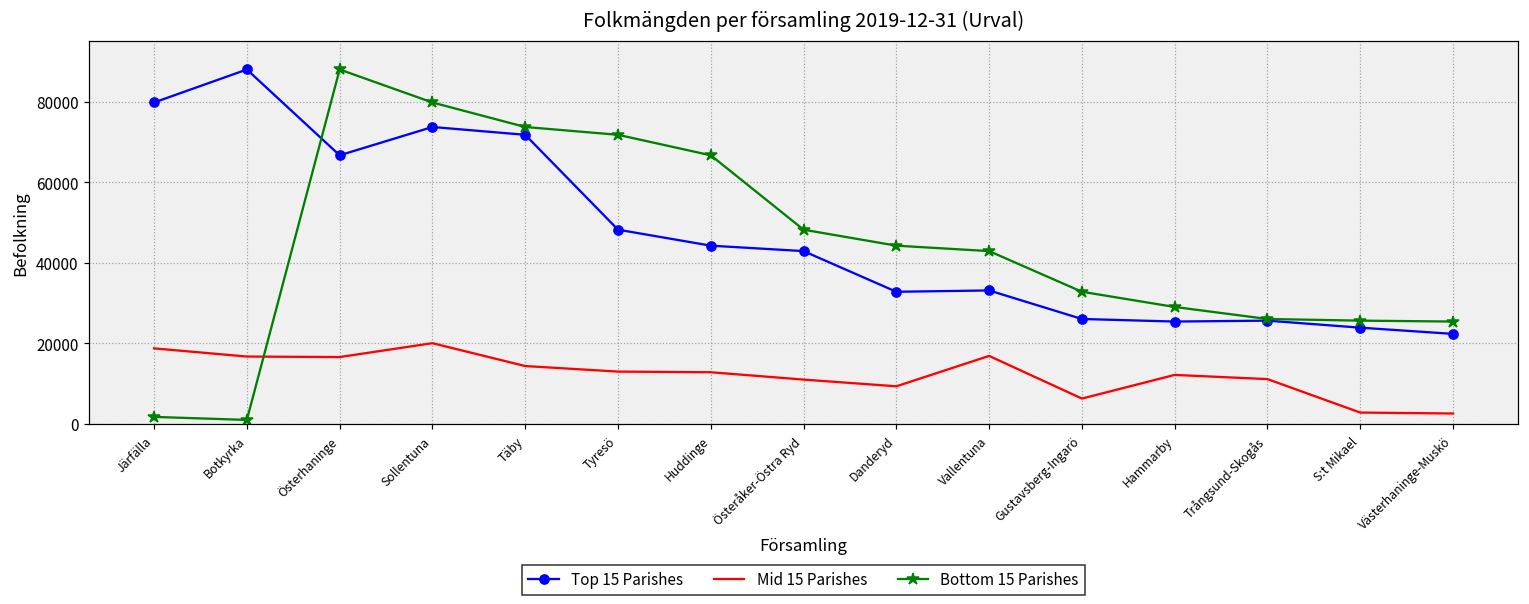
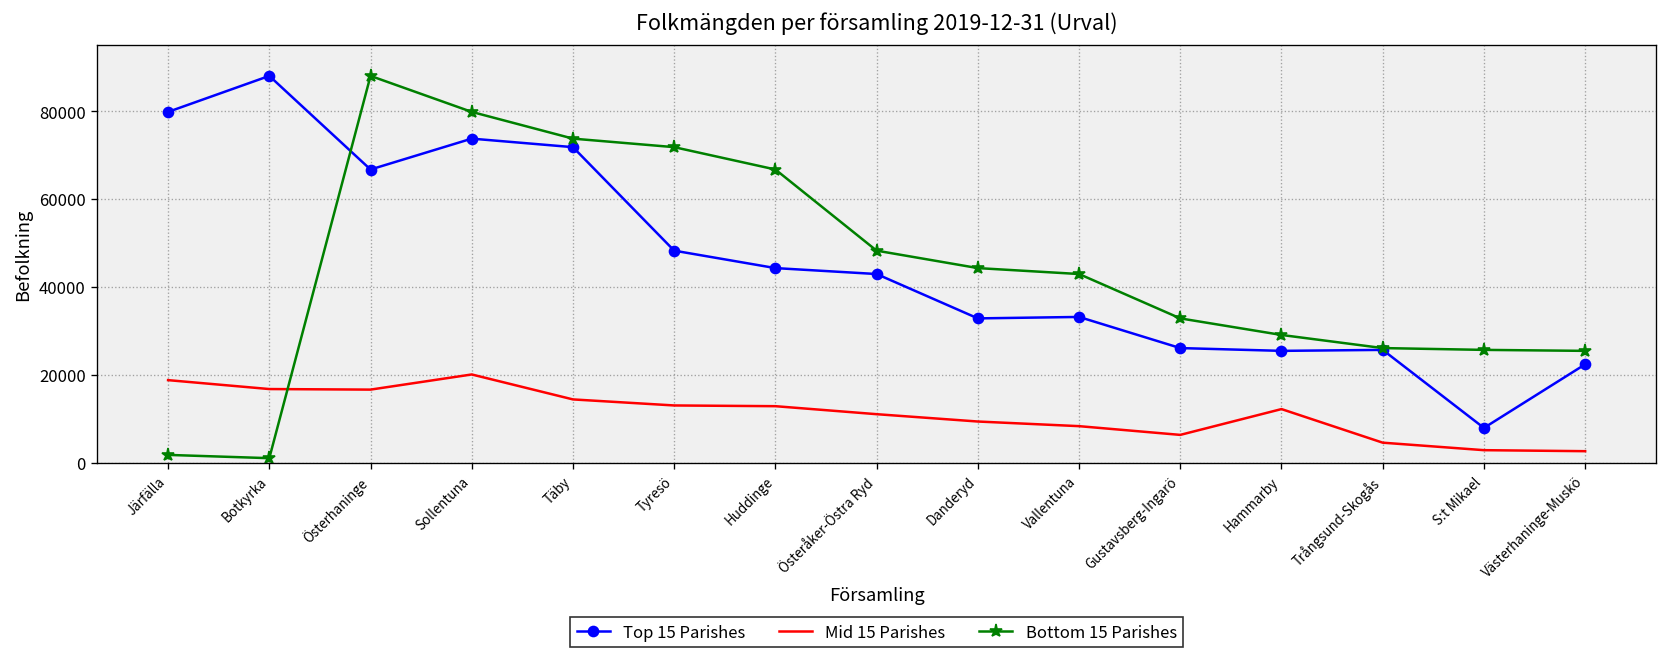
  {
    "Top 15 Parishes": {
      "Järfälla": 80000,
      "Botkyrka": 88000,
      "Österhaninge": 67000,
      "Sollentuna": 74000,
      "Täby": 72000,
      "Tyresö": 48000,
      "Huddinge": 44000,
      "Österåker-Östra Ryd": 43000,
      "Danderyd": 33000,
      "Vallentuna": 33000,
      "Gustavsberg-Ingarö": 26000,
      "Hammarby": 25000,
-     "S:t Mikael": 24000,
+     "S:t Mikael": 8000,
      "Västerhaninge-Muskö": 22000
    },
    "Mid 15 Parishes": {
      "Järfälla": 19000,
      "Botkyrka": 17000,
      "Österhaninge": 17000,
      "Sollentuna": 20000,
      "Täby": 14000,
      "Tyresö": 13000,
      "Huddinge": 13000,
      "Österåker-Östra Ryd": 11000,
      "Danderyd": 9000,
-     "Vallentuna": 17000,
+     "Vallentuna": 8000,
      "Gustavsberg-Ingarö": 6000,
      "Hammarby": 12000,
-     "Trångsund-Skogås": 11000,
+     "Trångsund-Skogås": 5000,
      "S:t Mikael": 3000,
      "Västerhaninge-Muskö": 3000
    },
    "Bottom 15 Parishes": {
      "Järfälla": 2000,
      "Botkyrka": 1000,
      "Österhaninge": 88000,
      "Sollentuna": 80000,
      "Täby": 74000,
      "Tyresö": 72000,
      "Huddinge": 67000,
      "Österåker-Östra Ryd": 48000,
      "Danderyd": 44000,
      "Vallentuna": 43000,
      "Gustavsberg-Ingarö": 33000,
      "Hammarby": 29000,
      "S:t Mikael": 26000,
      "Västerhaninge-Muskö": 25000
    }
  }
